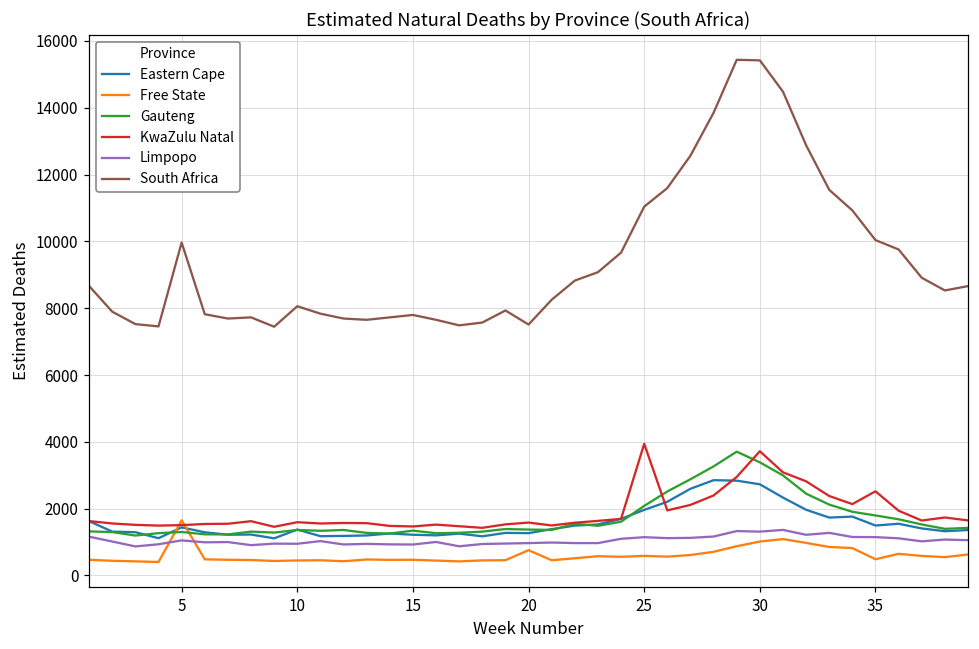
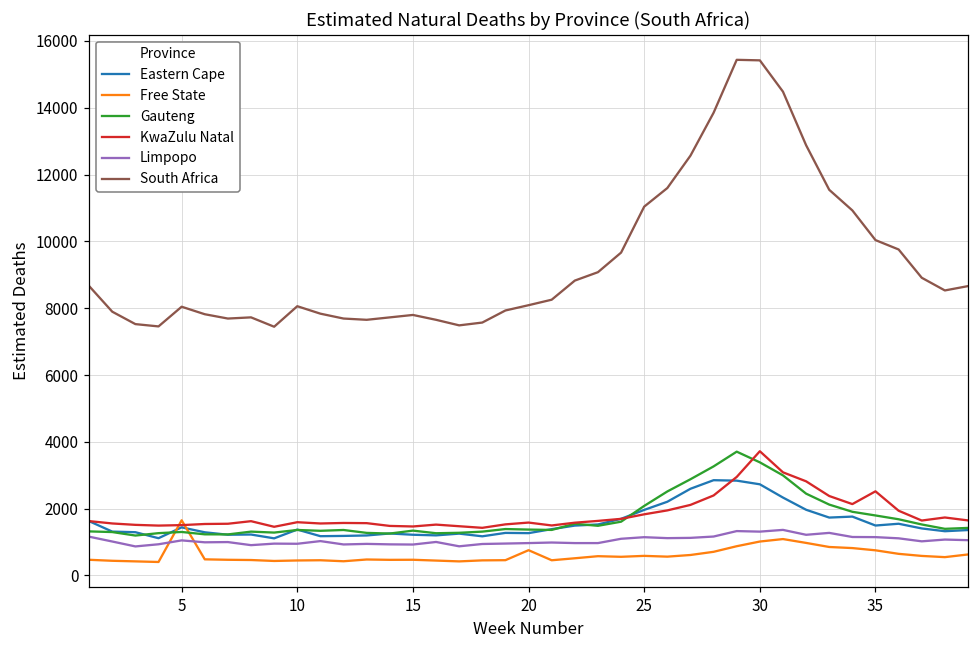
  {
    "Eastern Cape": {
      "15": 1200,
      "20": 1300,
      "25": 2000,
      "30": 2700,
      "35": 1500
    },
    "Free State": {
      "5": 1700,
      "10": 400,
      "15": 500,
      "20": 800,
      "25": 600,
      "30": 1000,
-     "35": 500
+     "35": 800
    },
    "Gauteng": {
      "5": 1300,
      "15": 1300,
      "20": 1400,
      "25": 2100,
      "30": 3400,
      "35": 1800
    },
    "KwaZulu Natal": {
      "10": 1600,
      "15": 1500,
      "20": 1600,
-     "25": 3900,
+     "25": 1800,
      "30": 3700,
      "35": 2500
    },
    "Limpopo": {
      "5": 1100,
      "10": 900,
      "15": 900,
      "20": 1000,
      "25": 1100,
      "30": 1300,
      "35": 1100
    },
    "South Africa": {
-     "5": 10000,
+     "5": 8000,
      "10": 8100,
      "15": 7800,
-     "20": 7500,
+     "20": 8100,
      "25": 11000,
      "30": 15400,
      "35": 10000
    }
  }
